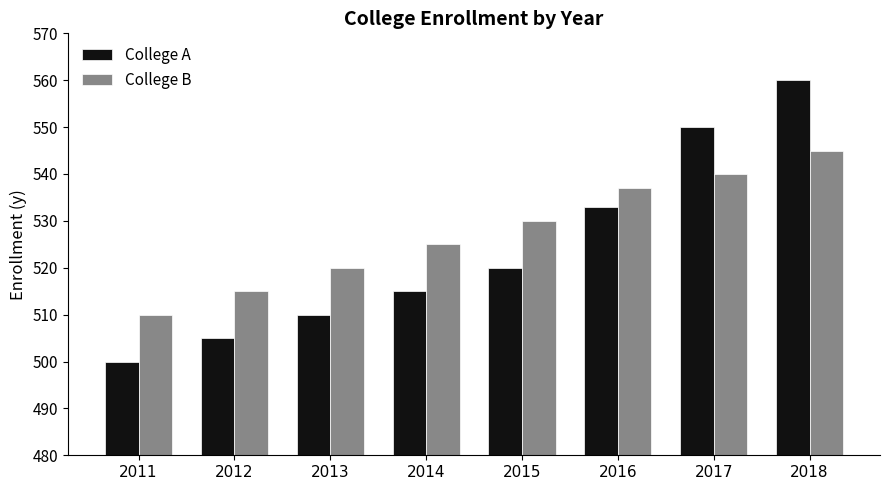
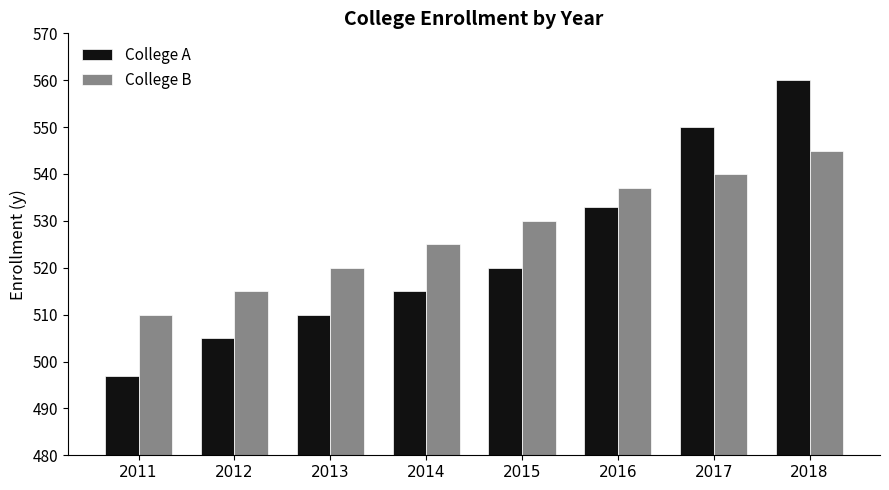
  {
    "College A": {
-     "2011": 500,
+     "2011": 497,
      "2012": 505,
      "2013": 510,
      "2014": 515,
      "2015": 520,
      "2016": 533,
      "2017": 550,
      "2018": 560
    },
    "College B": {
      "2011": 510,
      "2012": 515,
      "2013": 520,
      "2014": 525,
      "2015": 530,
      "2016": 537,
      "2017": 540,
      "2018": 545
    }
  }
